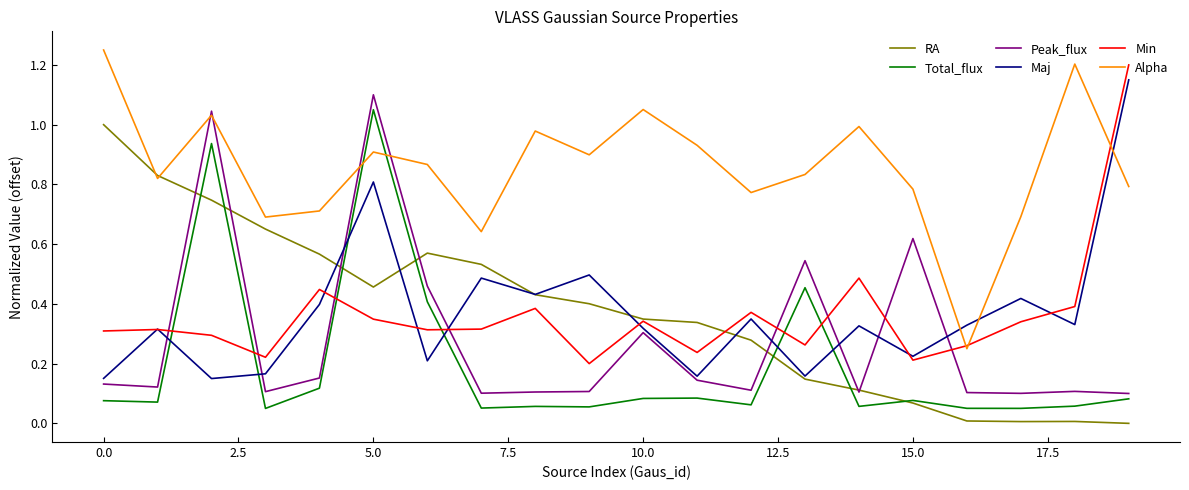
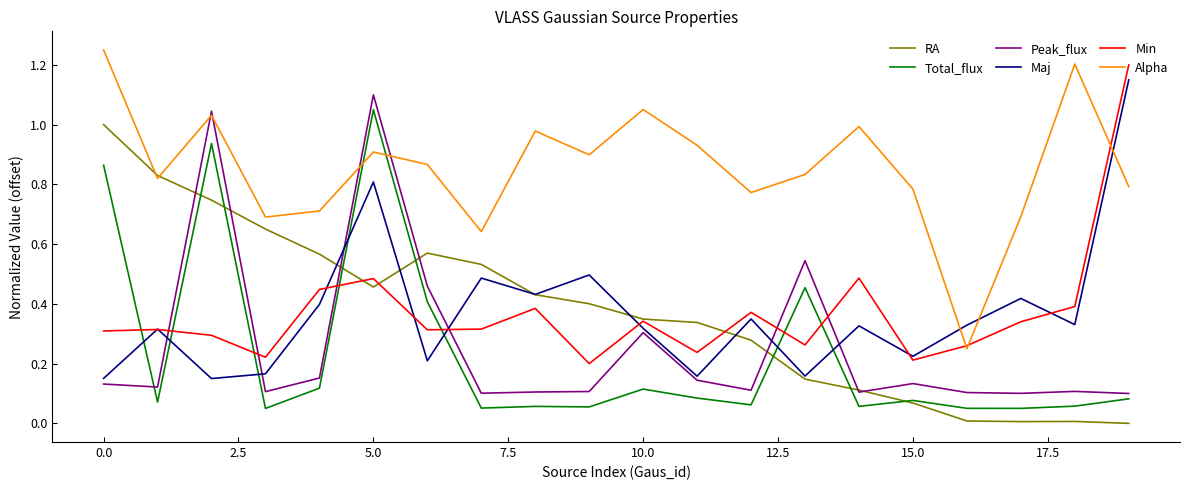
  {
    "RA": {
      "0.0": 1.00,
      "5.0": 0.46,
      "15.0": 0.07
    },
    "Total_flux": {
-     "0.0": 0.08,
+     "0.0": 0.86,
      "5.0": 1.05,
-     "10.0": 0.08,
+     "10.0": 0.11,
      "15.0": 0.08
    },
    "Peak_flux": {
      "0.0": 0.13,
      "5.0": 1.10,
      "10.0": 0.30,
-     "15.0": 0.62
+     "15.0": 0.13
    },
    "Maj": {
      "0.0": 0.15,
      "5.0": 0.81,
      "10.0": 0.32,
      "15.0": 0.22
    },
    "Min": {
      "0.0": 0.31,
-     "5.0": 0.35,
+     "5.0": 0.48,
      "15.0": 0.21
    },
    "Alpha": {
      "0.0": 1.25,
      "5.0": 0.91,
      "10.0": 1.05,
      "15.0": 0.78
    }
  }
